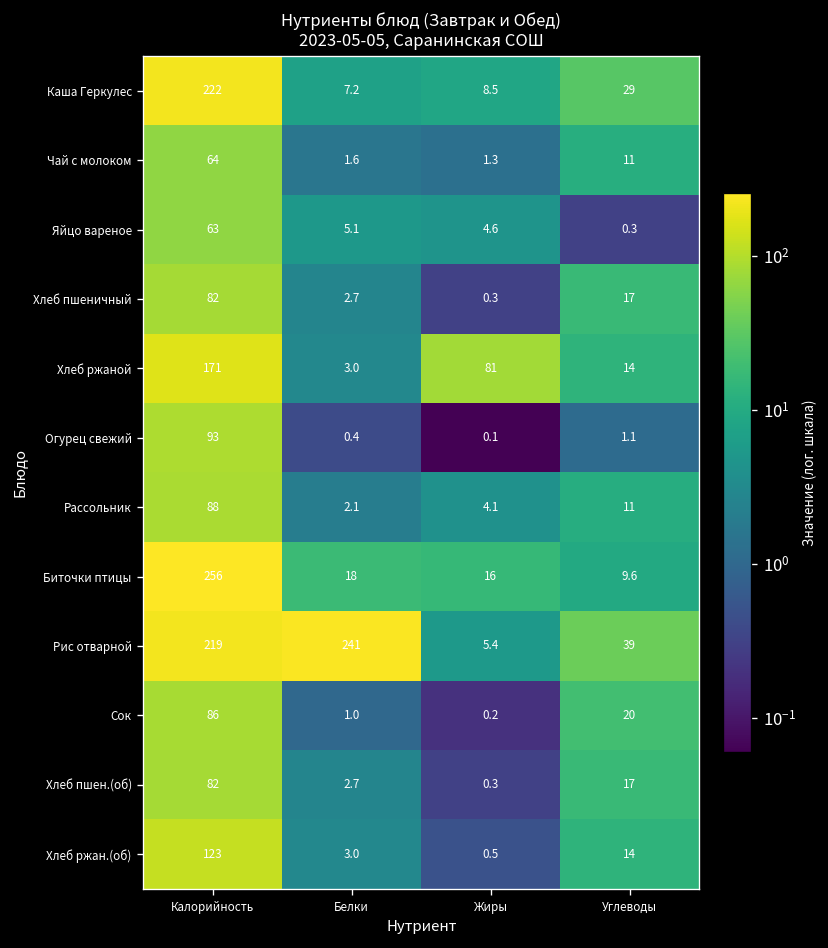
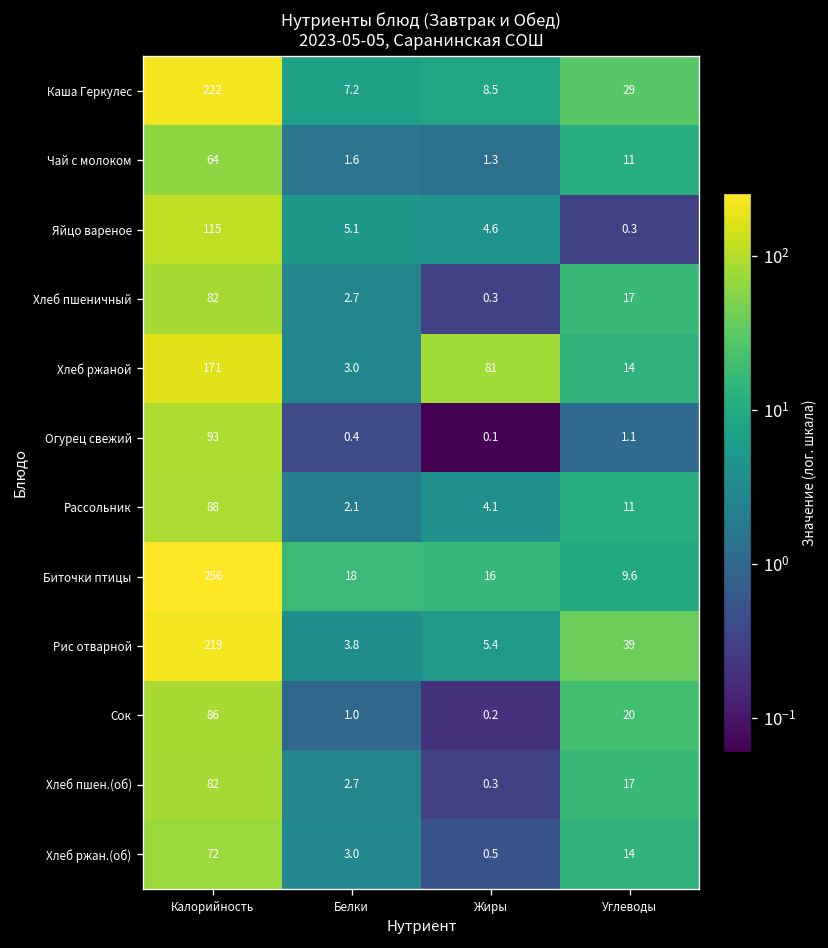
  {
    "Каша Геркулес": {
      "Калорийность": 222,
      "Белки": 7.2,
      "Жиры": 8.5,
      "Углеводы": 29
    },
    "Чай с молоком": {
      "Калорийность": 64,
      "Белки": 1.6,
      "Жиры": 1.3,
      "Углеводы": 11
    },
    "Яйцо вареное": {
-     "Калорийность": 63,
+     "Калорийность": 115,
      "Белки": 5.1,
      "Жиры": 4.6,
      "Углеводы": 0.3
    },
    "Хлеб пшеничный": {
      "Калорийность": 82,
      "Белки": 2.7,
      "Жиры": 0.3,
      "Углеводы": 17
    },
    "Хлеб ржаной": {
      "Калорийность": 171,
      "Белки": 3.0,
      "Жиры": 81,
      "Углеводы": 14
    },
    "Огурец свежий": {
      "Калорийность": 93,
      "Белки": 0.4,
      "Жиры": 0.1,
      "Углеводы": 1.1
    },
    "Рассольник": {
      "Калорийность": 88,
      "Белки": 2.1,
      "Жиры": 4.1,
      "Углеводы": 11
    },
    "Биточки птицы": {
      "Калорийность": 256,
      "Белки": 18,
      "Жиры": 16,
      "Углеводы": 9.6
    },
    "Рис отварной": {
      "Калорийность": 219,
-     "Белки": 241,
+     "Белки": 3.8,
      "Жиры": 5.4,
      "Углеводы": 39
    },
    "Сок": {
      "Калорийность": 86,
      "Белки": 1.0,
      "Жиры": 0.2,
      "Углеводы": 20
    },
    "Хлеб пшен.(об)": {
      "Калорийность": 82,
      "Белки": 2.7,
      "Жиры": 0.3,
      "Углеводы": 17
    },
    "Хлеб ржан.(об)": {
-     "Калорийность": 123,
+     "Калорийность": 72,
      "Белки": 3.0,
      "Жиры": 0.5,
      "Углеводы": 14
    }
  }
